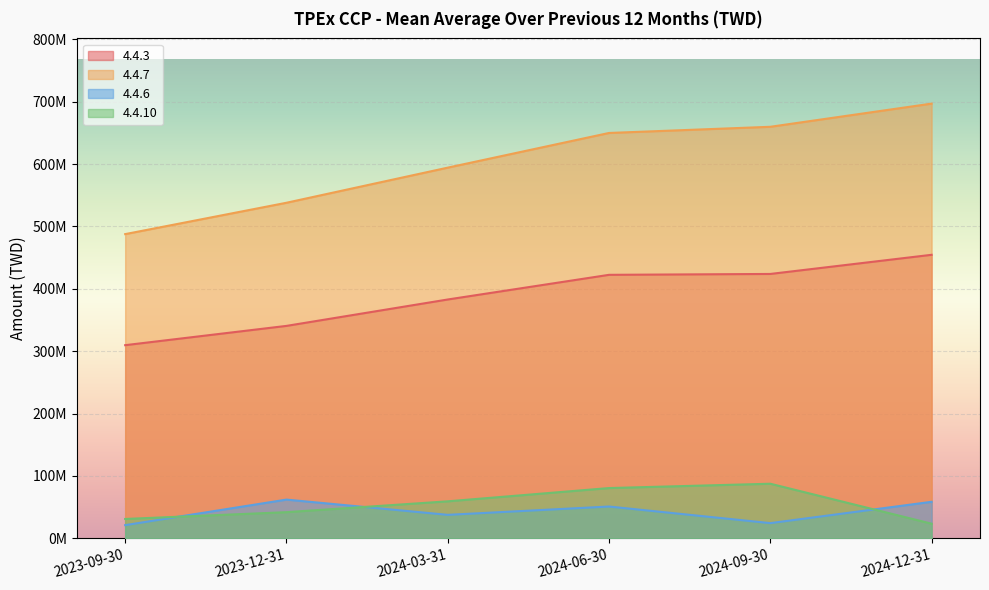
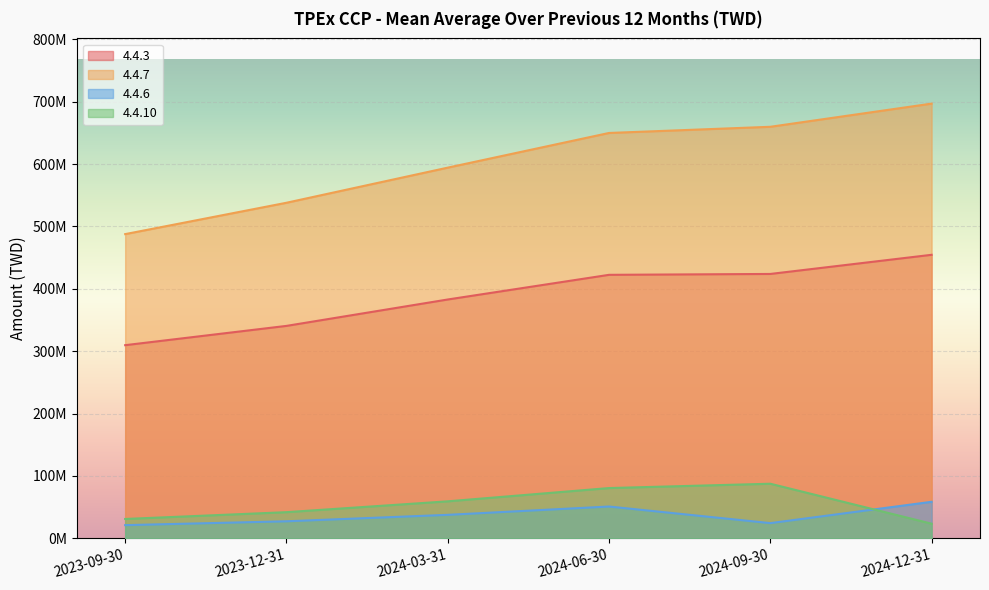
  {
    "4.4.6": {
      "2023-09-30": 20000000,
-     "2023-12-31": 60000000,
+     "2023-12-31": 30000000,
      "2024-03-31": 40000000,
      "2024-06-30": 50000000,
      "2024-09-30": 20000000,
      "2024-12-31": 60000000
    },
    "4.4.10": {
      "2023-09-30": 30000000,
      "2023-12-31": 40000000,
      "2024-03-31": 60000000,
      "2024-06-30": 80000000,
      "2024-09-30": 90000000,
      "2024-12-31": 20000000
    }
  }
